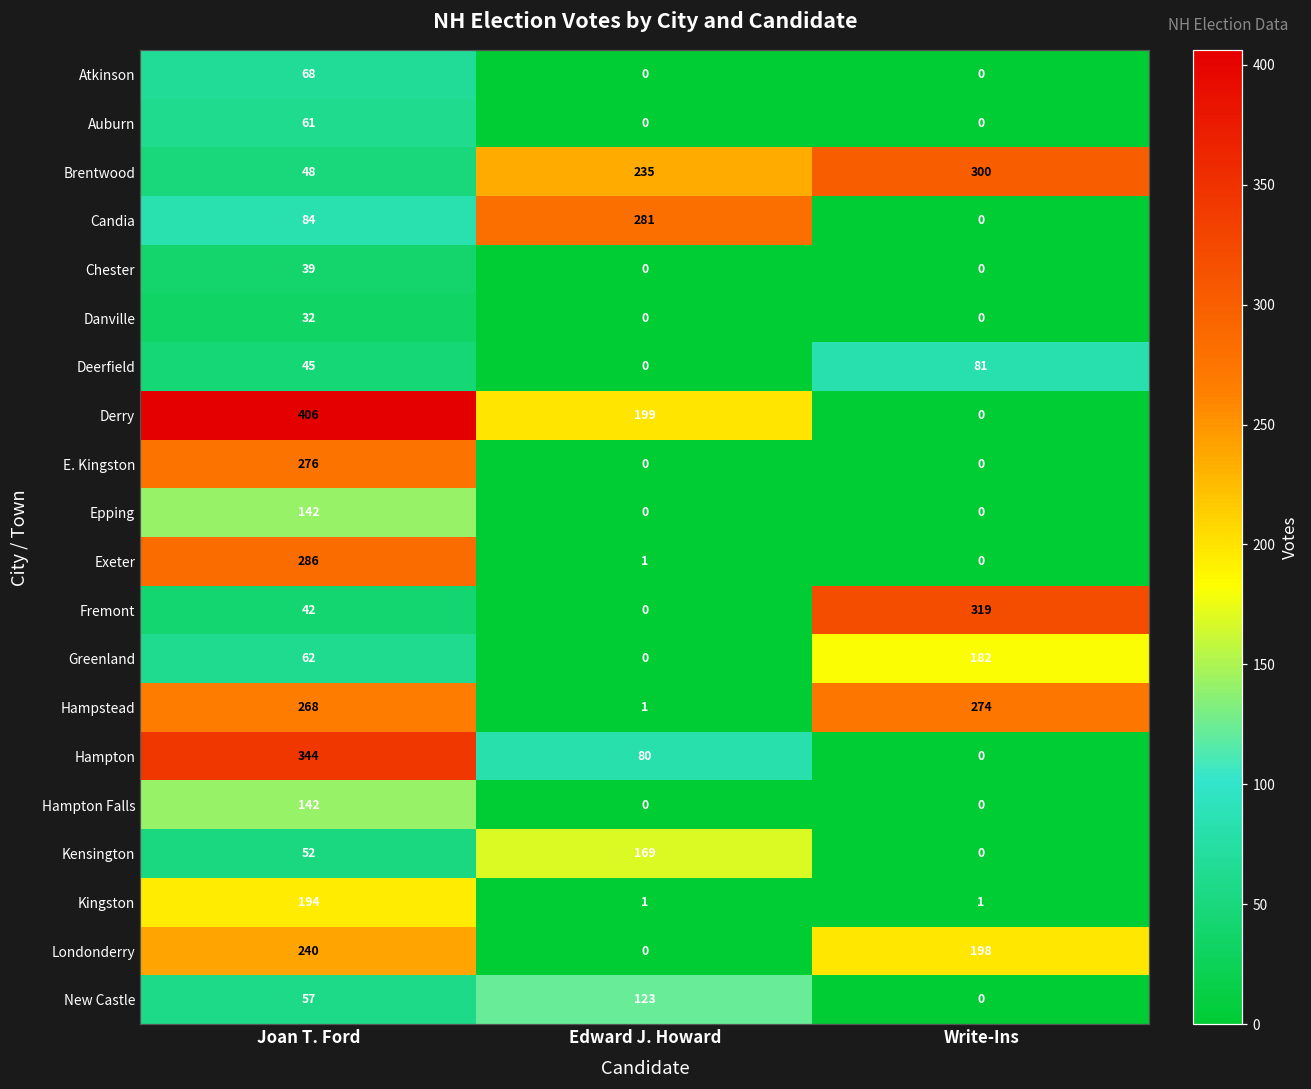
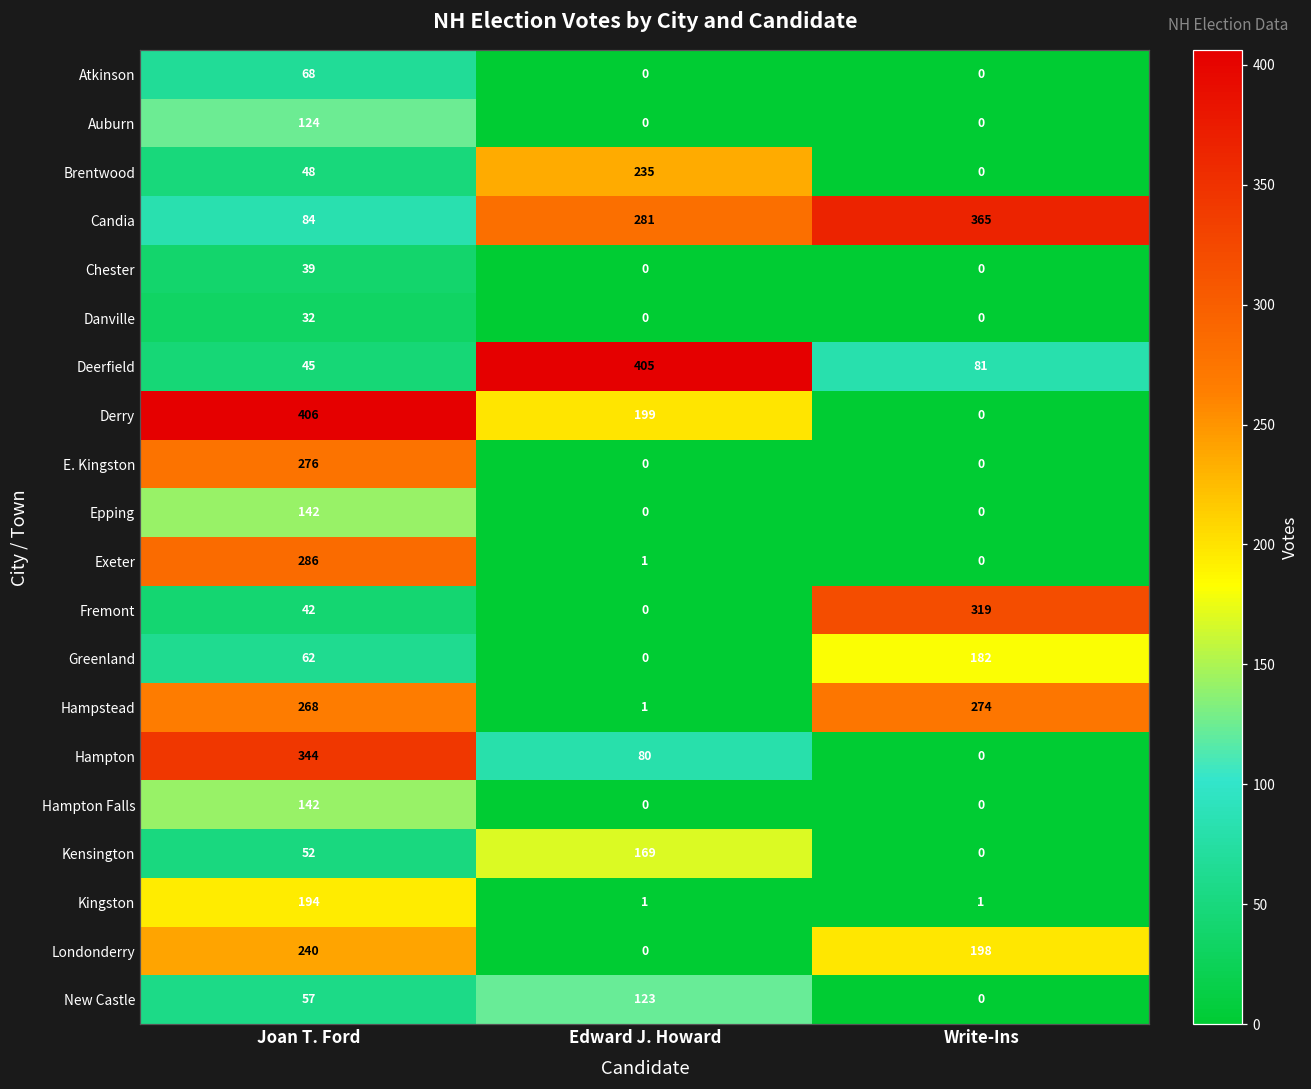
  {
    "Atkinson": {
      "Joan T. Ford": 68,
      "Edward J. Howard": 0,
      "Write-Ins": 0
    },
    "Auburn": {
-     "Joan T. Ford": 61,
+     "Joan T. Ford": 124,
      "Edward J. Howard": 0,
      "Write-Ins": 0
    },
    "Brentwood": {
      "Joan T. Ford": 48,
      "Edward J. Howard": 235,
-     "Write-Ins": 300
+     "Write-Ins": 0
    },
    "Candia": {
      "Joan T. Ford": 84,
      "Edward J. Howard": 281,
-     "Write-Ins": 0
+     "Write-Ins": 365
    },
    "Chester": {
      "Joan T. Ford": 39,
      "Edward J. Howard": 0,
      "Write-Ins": 0
    },
    "Danville": {
      "Joan T. Ford": 32,
      "Edward J. Howard": 0,
      "Write-Ins": 0
    },
    "Deerfield": {
      "Joan T. Ford": 45,
-     "Edward J. Howard": 0,
+     "Edward J. Howard": 405,
      "Write-Ins": 81
    },
    "Derry": {
      "Joan T. Ford": 406,
      "Edward J. Howard": 199,
      "Write-Ins": 0
    },
    "E. Kingston": {
      "Joan T. Ford": 276,
      "Edward J. Howard": 0,
      "Write-Ins": 0
    },
    "Epping": {
      "Joan T. Ford": 142,
      "Edward J. Howard": 0,
      "Write-Ins": 0
    },
    "Exeter": {
      "Joan T. Ford": 286,
      "Edward J. Howard": 1,
      "Write-Ins": 0
    },
    "Fremont": {
      "Joan T. Ford": 42,
      "Edward J. Howard": 0,
      "Write-Ins": 319
    },
    "Greenland": {
      "Joan T. Ford": 62,
      "Edward J. Howard": 0,
      "Write-Ins": 182
    },
    "Hampstead": {
      "Joan T. Ford": 268,
      "Edward J. Howard": 1,
      "Write-Ins": 274
    },
    "Hampton": {
      "Joan T. Ford": 344,
      "Edward J. Howard": 80,
      "Write-Ins": 0
    },
    "Hampton Falls": {
      "Joan T. Ford": 142,
      "Edward J. Howard": 0,
      "Write-Ins": 0
    },
    "Kensington": {
      "Joan T. Ford": 52,
      "Edward J. Howard": 169,
      "Write-Ins": 0
    },
    "Kingston": {
      "Joan T. Ford": 194,
      "Edward J. Howard": 1,
      "Write-Ins": 1
    },
    "Londonderry": {
      "Joan T. Ford": 240,
      "Edward J. Howard": 0,
      "Write-Ins": 198
    },
    "New Castle": {
      "Joan T. Ford": 57,
      "Edward J. Howard": 123,
      "Write-Ins": 0
    }
  }
